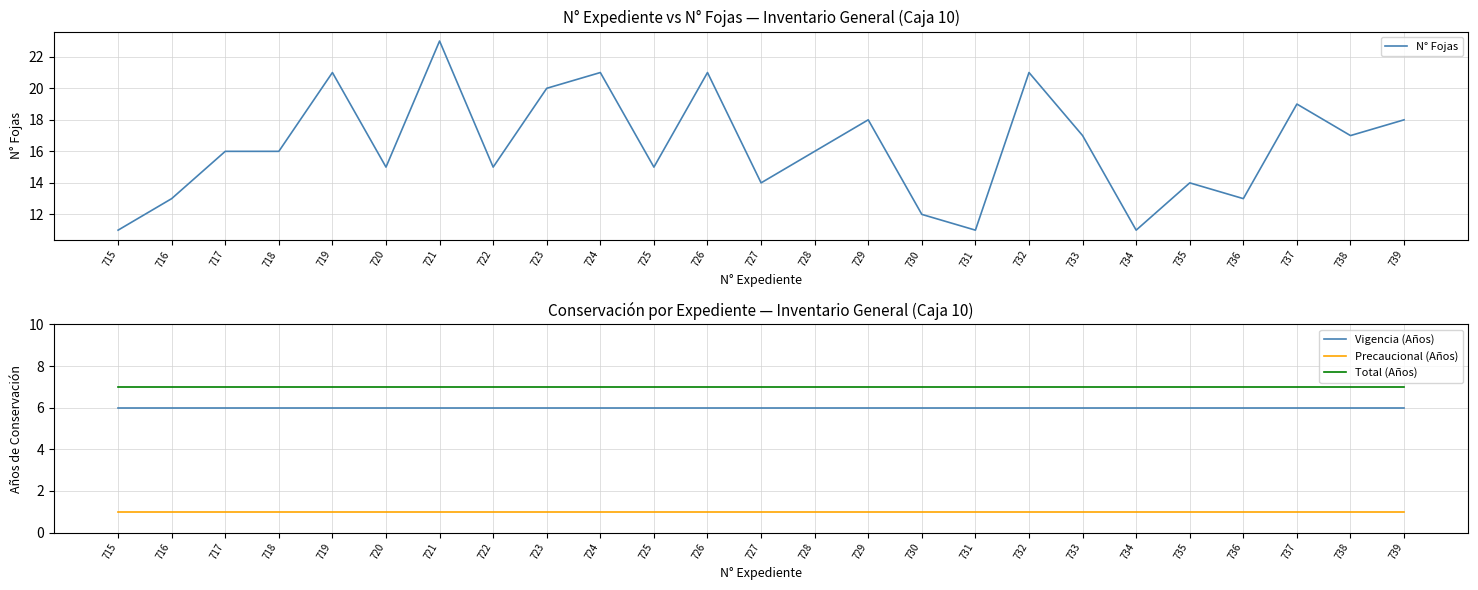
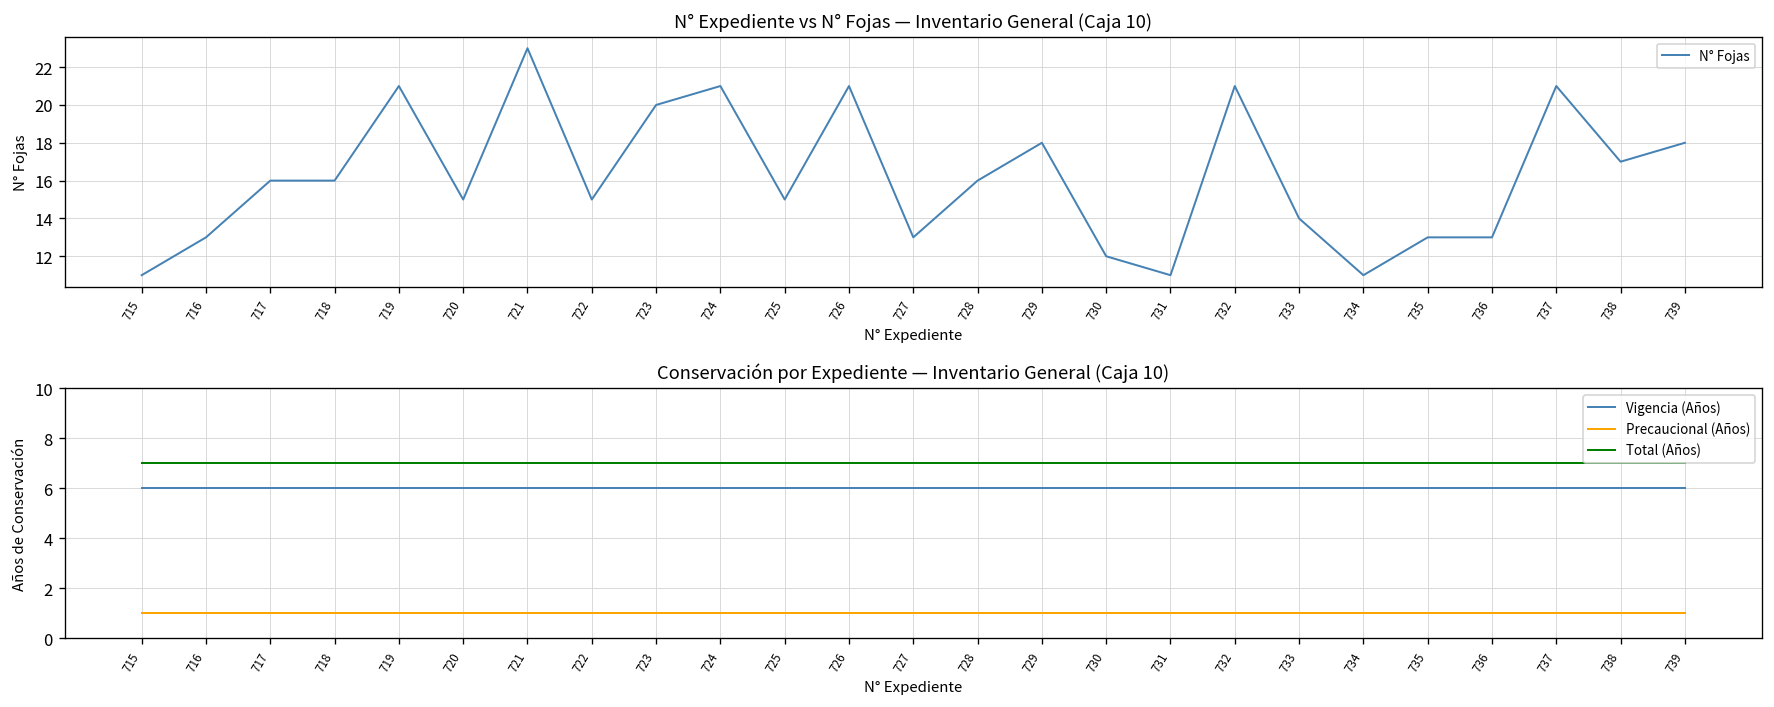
  {
    "N° Expediente vs N° Fojas — Inventario General (Caja 10)": {
      "715": 11,
      "716": 13,
      "717": 16,
      "718": 16,
      "719": 21,
      "720": 15,
      "721": 23,
      "722": 15,
      "723": 20,
      "724": 21,
      "725": 15,
      "726": 21,
-     "727": 14,
+     "727": 13,
      "728": 16,
      "729": 18,
      "730": 12,
      "731": 11,
      "732": 21,
-     "733": 17,
+     "733": 14,
      "734": 11,
-     "735": 14,
+     "735": 13,
      "736": 13,
-     "737": 19,
+     "737": 21,
      "738": 17,
      "739": 18
    },
    "Conservación por Expediente — Inventario General (Caja 10)": {
      "Vigencia (Años)": {
        "715": 6.0,
        "716": 6.0,
        "717": 6.0,
        "718": 6.0,
        "719": 6.0,
        "720": 6.0,
        "721": 6.0,
        "722": 6.0,
        "723": 6.0,
        "724": 6.0,
        "725": 6.0,
        "726": 6.0,
        "727": 6.0,
        "728": 6.0,
        "729": 6.0,
        "730": 6.0,
        "731": 6.0,
        "732": 6.0,
        "733": 6.0,
        "734": 6.0,
        "735": 6.0,
        "736": 6.0,
        "737": 6.0,
        "738": 6.0,
        "739": 6.0
      },
      "Precaucional (Años)": {
        "715": 1.0,
        "716": 1.0,
        "717": 1.0,
        "718": 1.0,
        "719": 1.0,
        "720": 1.0,
        "721": 1.0,
        "722": 1.0,
        "723": 1.0,
        "724": 1.0,
        "725": 1.0,
        "726": 1.0,
        "727": 1.0,
        "728": 1.0,
        "729": 1.0,
        "730": 1.0,
        "731": 1.0,
        "732": 1.0,
        "733": 1.0,
        "734": 1.0,
        "735": 1.0,
        "736": 1.0,
        "737": 1.0,
        "738": 1.0,
        "739": 1.0
      },
      "Total (Años)": {
        "715": 7.0,
        "716": 7.0,
        "717": 7.0,
        "718": 7.0,
        "719": 7.0,
        "720": 7.0,
        "721": 7.0,
        "722": 7.0,
        "723": 7.0,
        "724": 7.0,
        "725": 7.0,
        "726": 7.0,
        "727": 7.0,
        "728": 7.0,
        "729": 7.0,
        "730": 7.0,
        "731": 7.0,
        "732": 7.0,
        "733": 7.0,
        "734": 7.0,
        "735": 7.0,
        "736": 7.0,
        "737": 7.0,
        "738": 7.0,
        "739": 7.0
      }
    }
  }
